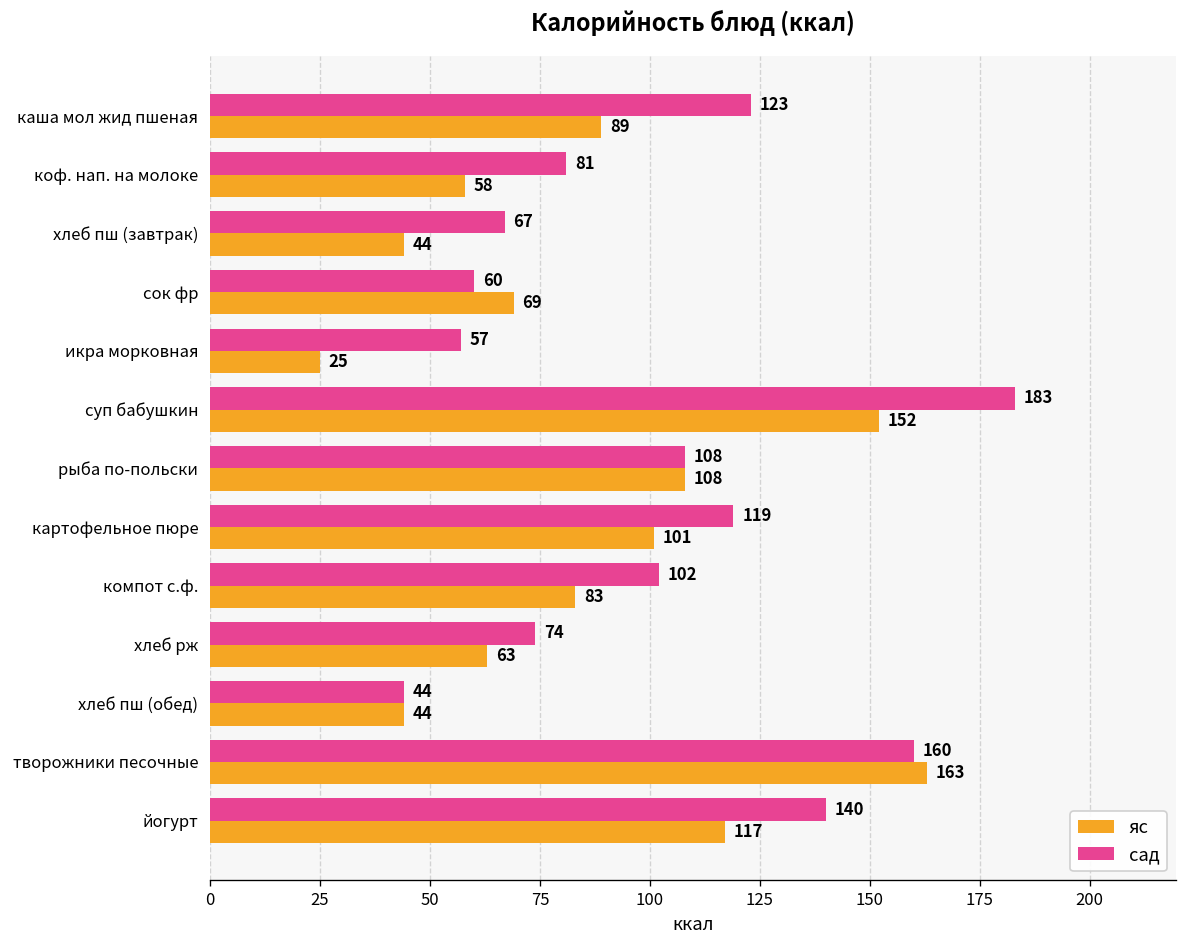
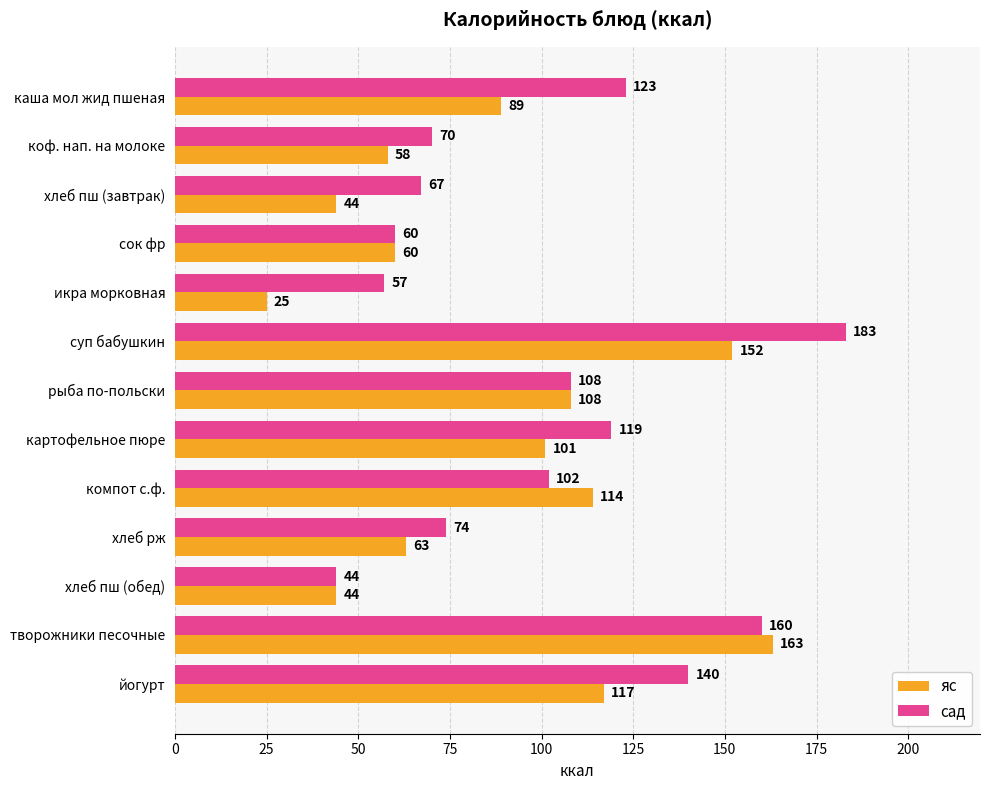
  {
    "яс": {
      "каша мол жид пшеная": 89,
      "коф. нап. на молоке": 58,
      "хлеб пш (завтрак)": 44,
-     "сок фр": 69,
+     "сок фр": 60,
      "икра морковная": 25,
      "суп бабушкин": 152,
      "рыба по-польски": 108,
      "картофельное пюре": 101,
-     "компот с.ф.": 83,
+     "компот с.ф.": 114,
      "хлеб рж": 63,
      "хлеб пш (обед)": 44,
      "творожники песочные": 163,
      "йогурт": 117
    },
    "сад": {
      "каша мол жид пшеная": 123,
-     "коф. нап. на молоке": 81,
+     "коф. нап. на молоке": 70,
      "хлеб пш (завтрак)": 67,
      "сок фр": 60,
      "икра морковная": 57,
      "суп бабушкин": 183,
      "рыба по-польски": 108,
      "картофельное пюре": 119,
      "компот с.ф.": 102,
      "хлеб рж": 74,
      "хлеб пш (обед)": 44,
      "творожники песочные": 160,
      "йогурт": 140
    }
  }
